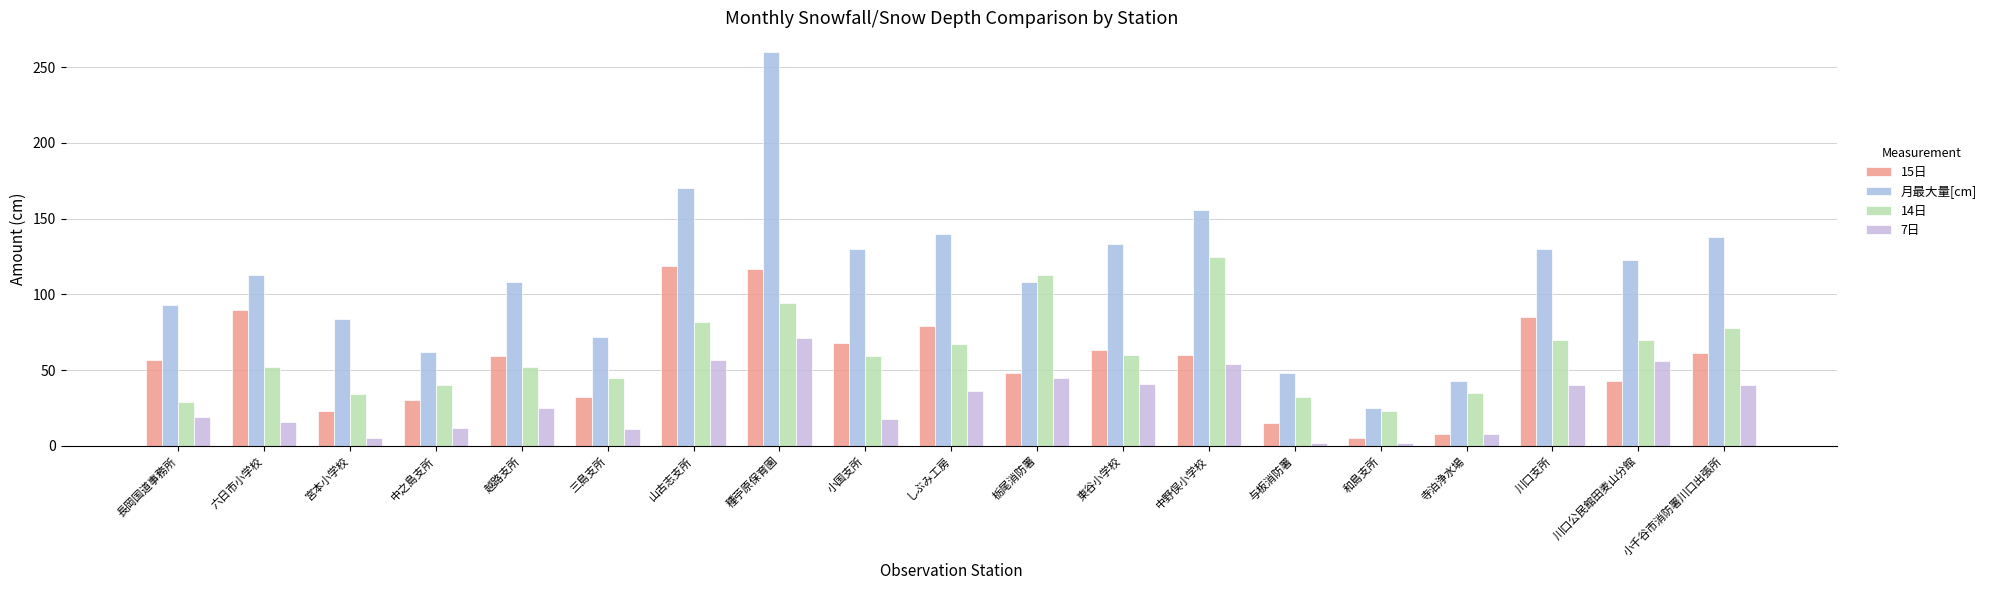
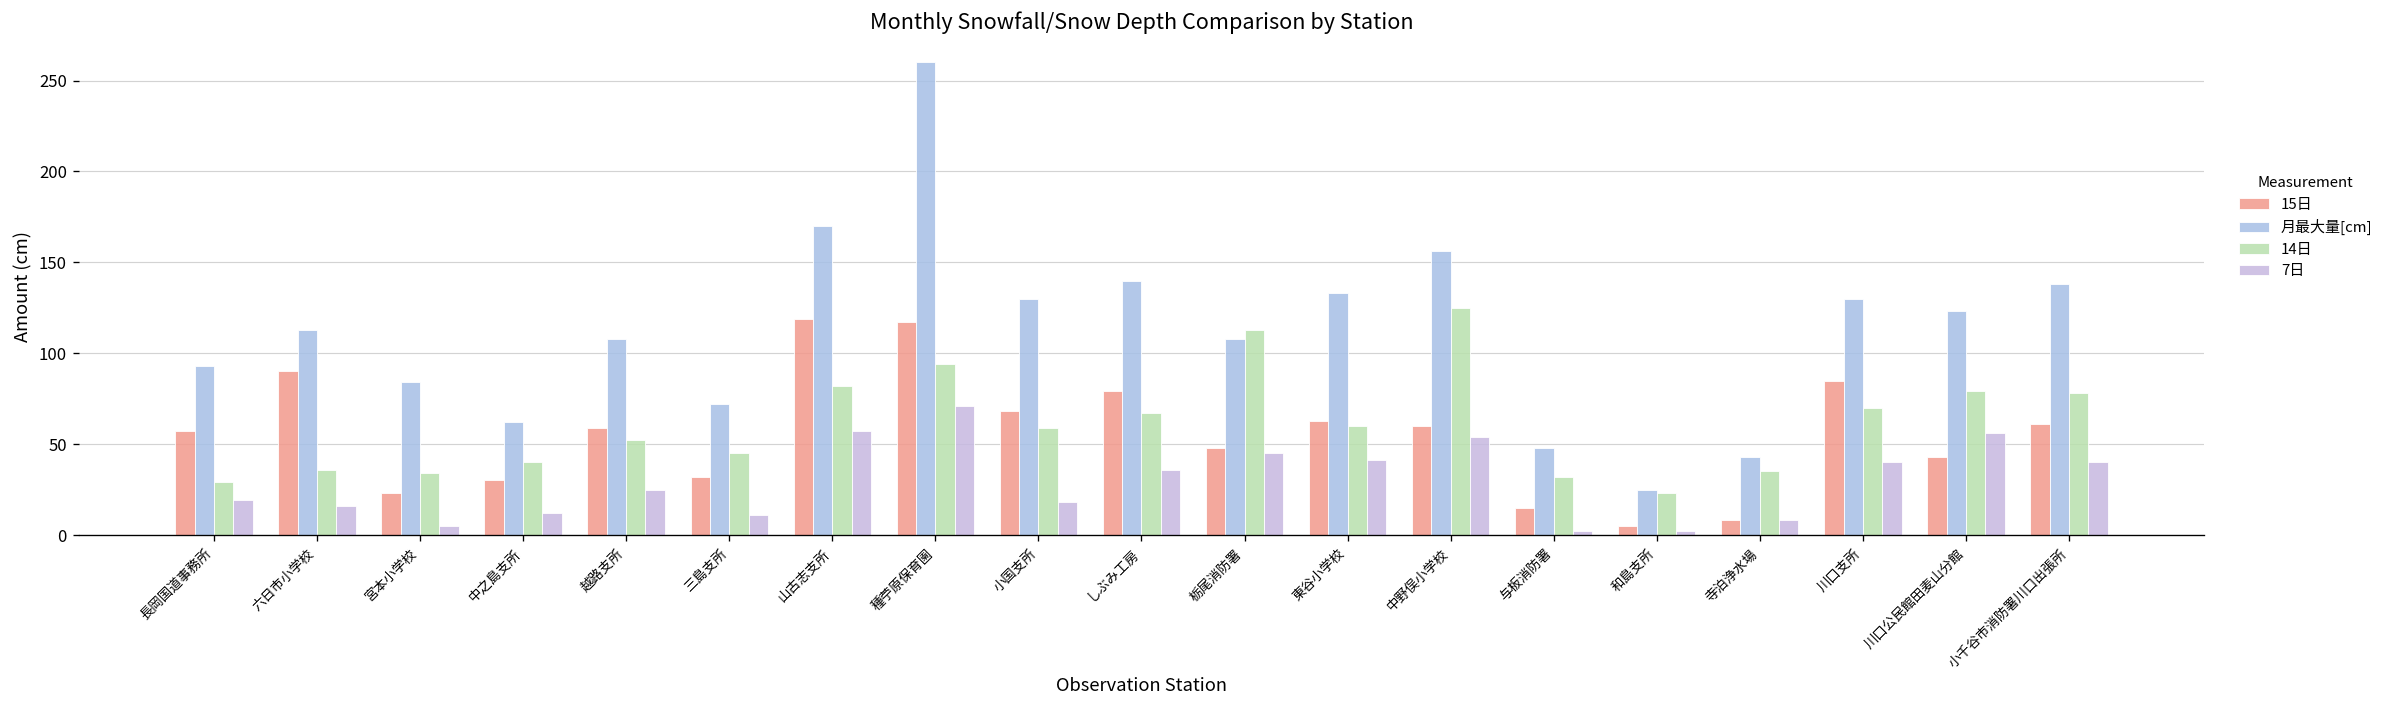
  {
    "15日": {
      "長岡国道事務所": 57,
      "六日市小学校": 90,
      "宮本小学校": 23,
      "中之島支所": 30,
      "越路支所": 59,
      "三島支所": 32,
      "山古志支所": 119,
      "種苧原保育園": 117,
      "小国支所": 68,
      "しぶみ工房": 79,
      "栃尾消防署": 48,
      "東谷小学校": 63,
      "中野俣小学校": 60,
      "与板消防署": 15,
      "和島支所": 5,
      "寺泊浄水場": 8,
      "川口支所": 85,
      "川口公民館田麦山分館": 43,
      "小千谷市消防署川口出張所": 61
    },
    "14日": {
      "長岡国道事務所": 29,
-     "六日市小学校": 52,
+     "六日市小学校": 36,
      "宮本小学校": 34,
      "中之島支所": 40,
      "越路支所": 52,
      "三島支所": 45,
      "山古志支所": 82,
      "種苧原保育園": 94,
      "小国支所": 59,
      "しぶみ工房": 67,
      "栃尾消防署": 113,
      "東谷小学校": 60,
      "中野俣小学校": 125,
      "与板消防署": 32,
      "和島支所": 23,
      "寺泊浄水場": 35,
      "川口支所": 70,
-     "川口公民館田麦山分館": 70,
+     "川口公民館田麦山分館": 79,
      "小千谷市消防署川口出張所": 78
    }
  }
